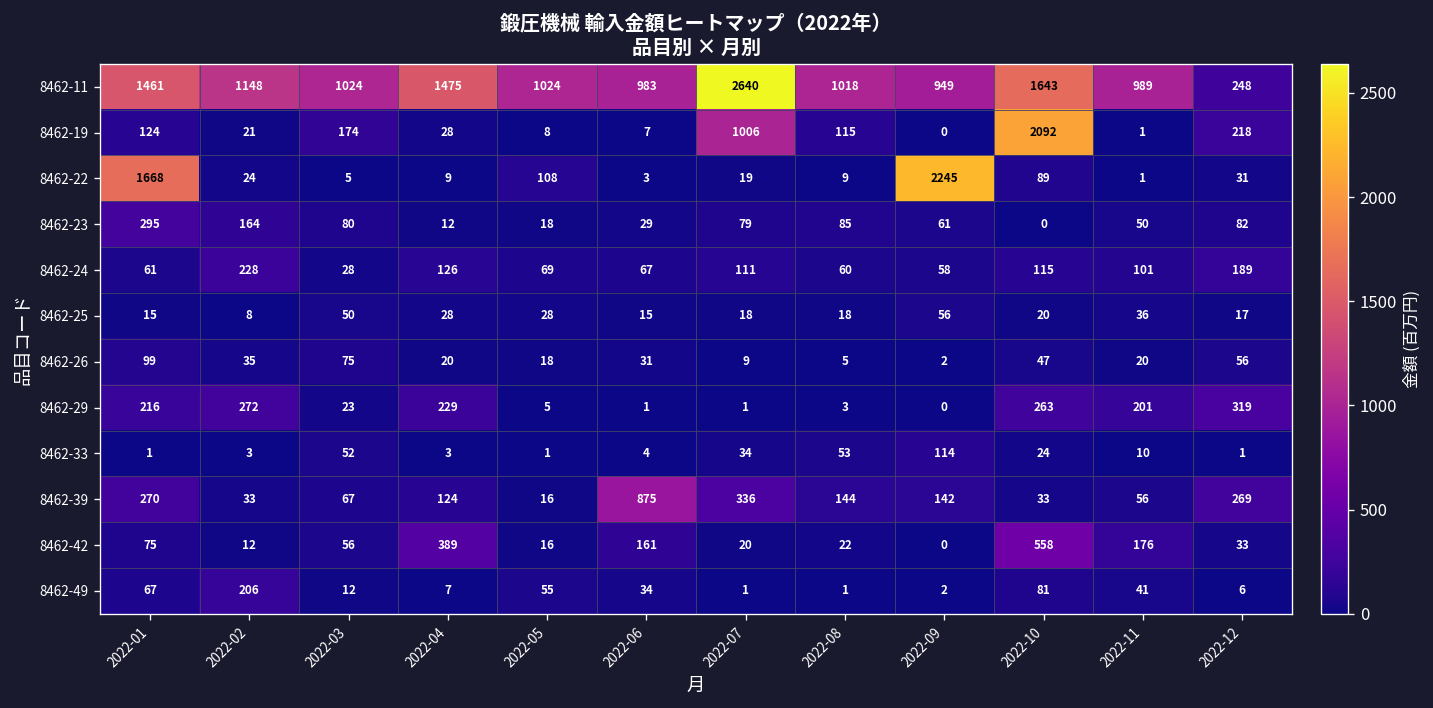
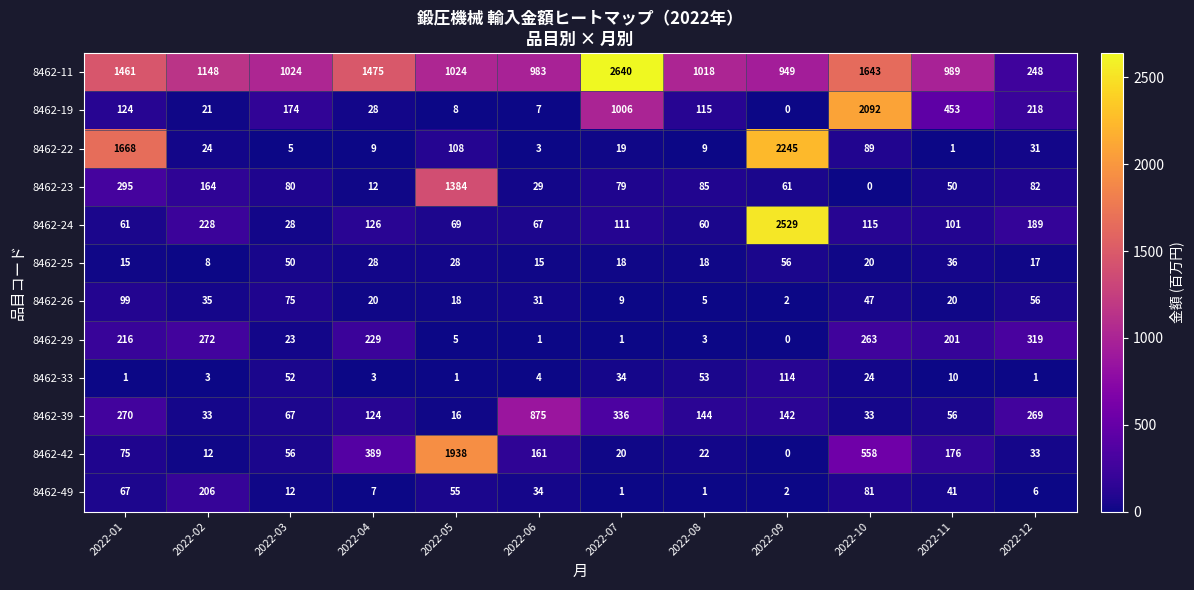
  {
    "8462-11": {
      "2022-01": 1461,
      "2022-02": 1148,
      "2022-03": 1024,
      "2022-04": 1475,
      "2022-05": 1024,
      "2022-06": 983,
      "2022-07": 2640,
      "2022-08": 1018,
      "2022-09": 949,
      "2022-10": 1643,
      "2022-11": 989,
      "2022-12": 248
    },
    "8462-19": {
      "2022-01": 124,
      "2022-02": 21,
      "2022-03": 174,
      "2022-04": 28,
      "2022-05": 8,
      "2022-06": 7,
      "2022-07": 1006,
      "2022-08": 115,
      "2022-09": 0,
      "2022-10": 2092,
-     "2022-11": 1,
+     "2022-11": 453,
      "2022-12": 218
    },
    "8462-22": {
      "2022-01": 1668,
      "2022-02": 24,
      "2022-03": 5,
      "2022-04": 9,
      "2022-05": 108,
      "2022-06": 3,
      "2022-07": 19,
      "2022-08": 9,
      "2022-09": 2245,
      "2022-10": 89,
      "2022-11": 1,
      "2022-12": 31
    },
    "8462-23": {
      "2022-01": 295,
      "2022-02": 164,
      "2022-03": 80,
      "2022-04": 12,
-     "2022-05": 18,
+     "2022-05": 1384,
      "2022-06": 29,
      "2022-07": 79,
      "2022-08": 85,
      "2022-09": 61,
      "2022-10": 0,
      "2022-11": 50,
      "2022-12": 82
    },
    "8462-24": {
      "2022-01": 61,
      "2022-02": 228,
      "2022-03": 28,
      "2022-04": 126,
      "2022-05": 69,
      "2022-06": 67,
      "2022-07": 111,
      "2022-08": 60,
-     "2022-09": 58,
+     "2022-09": 2529,
      "2022-10": 115,
      "2022-11": 101,
      "2022-12": 189
    },
    "8462-25": {
      "2022-01": 15,
      "2022-02": 8,
      "2022-03": 50,
      "2022-04": 28,
      "2022-05": 28,
      "2022-06": 15,
      "2022-07": 18,
      "2022-08": 18,
      "2022-09": 56,
      "2022-10": 20,
      "2022-11": 36,
      "2022-12": 17
    },
    "8462-26": {
      "2022-01": 99,
      "2022-02": 35,
      "2022-03": 75,
      "2022-04": 20,
      "2022-05": 18,
      "2022-06": 31,
      "2022-07": 9,
      "2022-08": 5,
      "2022-09": 2,
      "2022-10": 47,
      "2022-11": 20,
      "2022-12": 56
    },
    "8462-29": {
      "2022-01": 216,
      "2022-02": 272,
      "2022-03": 23,
      "2022-04": 229,
      "2022-05": 5,
      "2022-06": 1,
      "2022-07": 1,
      "2022-08": 3,
      "2022-09": 0,
      "2022-10": 263,
      "2022-11": 201,
      "2022-12": 319
    },
    "8462-33": {
      "2022-01": 1,
      "2022-02": 3,
      "2022-03": 52,
      "2022-04": 3,
      "2022-05": 1,
      "2022-06": 4,
      "2022-07": 34,
      "2022-08": 53,
      "2022-09": 114,
      "2022-10": 24,
      "2022-11": 10,
      "2022-12": 1
    },
    "8462-39": {
      "2022-01": 270,
      "2022-02": 33,
      "2022-03": 67,
      "2022-04": 124,
      "2022-05": 16,
      "2022-06": 875,
      "2022-07": 336,
      "2022-08": 144,
      "2022-09": 142,
      "2022-10": 33,
      "2022-11": 56,
      "2022-12": 269
    },
    "8462-42": {
      "2022-01": 75,
      "2022-02": 12,
      "2022-03": 56,
      "2022-04": 389,
-     "2022-05": 16,
+     "2022-05": 1938,
      "2022-06": 161,
      "2022-07": 20,
      "2022-08": 22,
      "2022-09": 0,
      "2022-10": 558,
      "2022-11": 176,
      "2022-12": 33
    },
    "8462-49": {
      "2022-01": 67,
      "2022-02": 206,
      "2022-03": 12,
      "2022-04": 7,
      "2022-05": 55,
      "2022-06": 34,
      "2022-07": 1,
      "2022-08": 1,
      "2022-09": 2,
      "2022-10": 81,
      "2022-11": 41,
      "2022-12": 6
    }
  }
